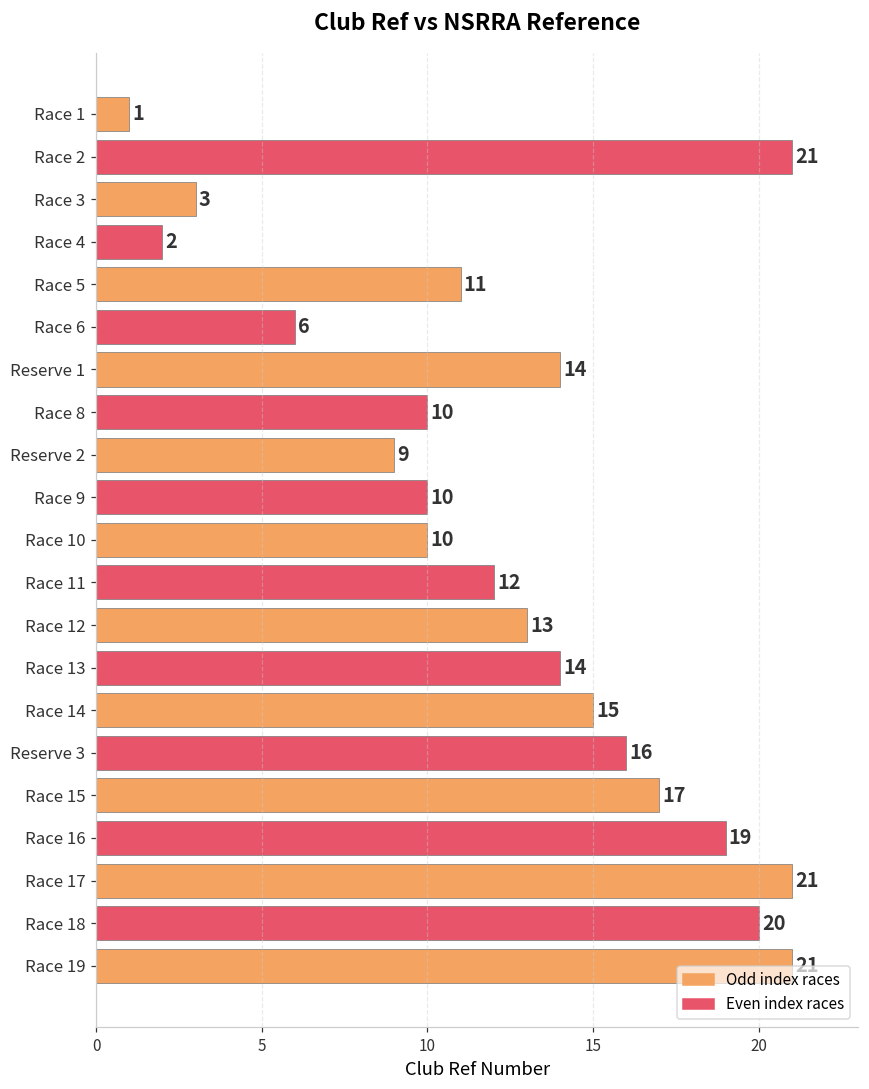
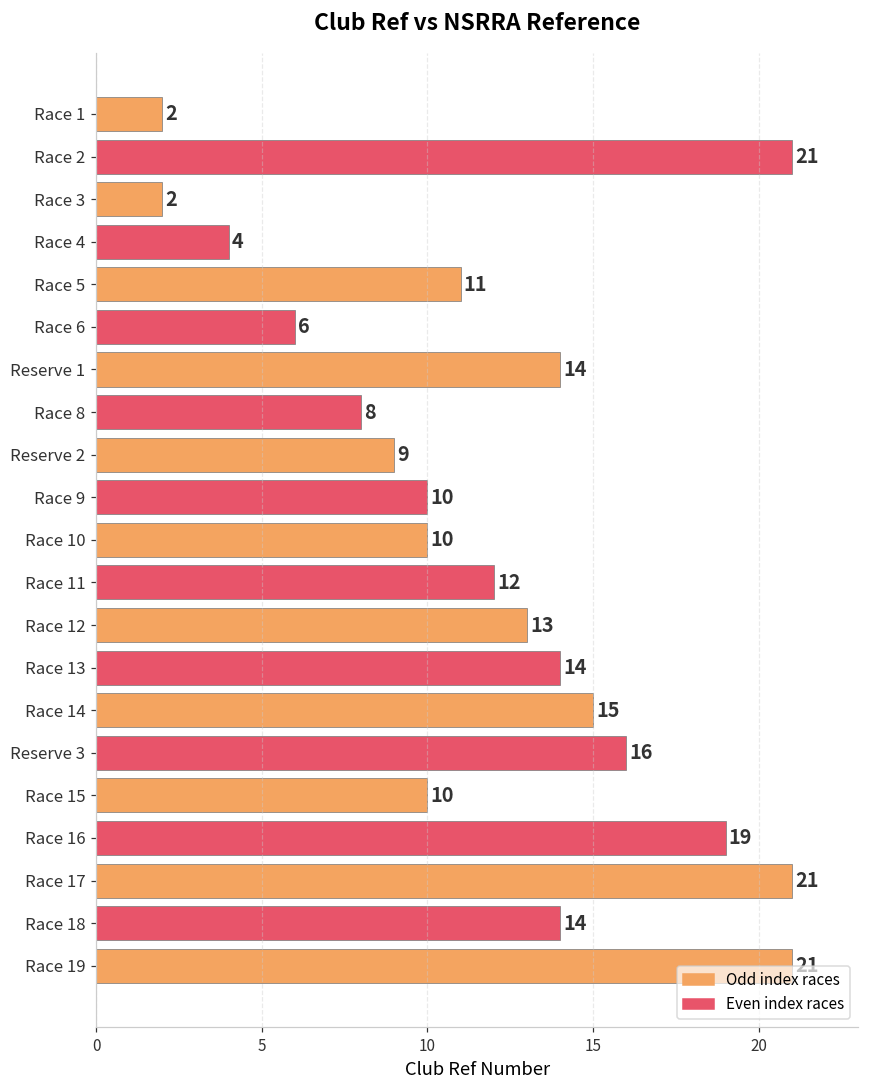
  {
-   "Race 1": 1,
+   "Race 1": 2,
    "Race 2": 21,
-   "Race 3": 3,
-   "Race 4": 2,
+   "Race 3": 2,
+   "Race 4": 4,
    "Race 5": 11,
    "Race 6": 6,
    "Reserve 1": 14,
-   "Race 8": 10,
+   "Race 8": 8,
    "Reserve 2": 9,
    "Race 9": 10,
    "Race 10": 10,
    "Race 11": 12,
    "Race 12": 13,
    "Race 13": 14,
    "Race 14": 15,
    "Reserve 3": 16,
-   "Race 15": 17,
+   "Race 15": 10,
    "Race 16": 19,
    "Race 17": 21,
-   "Race 18": 20
+   "Race 18": 14
  }
